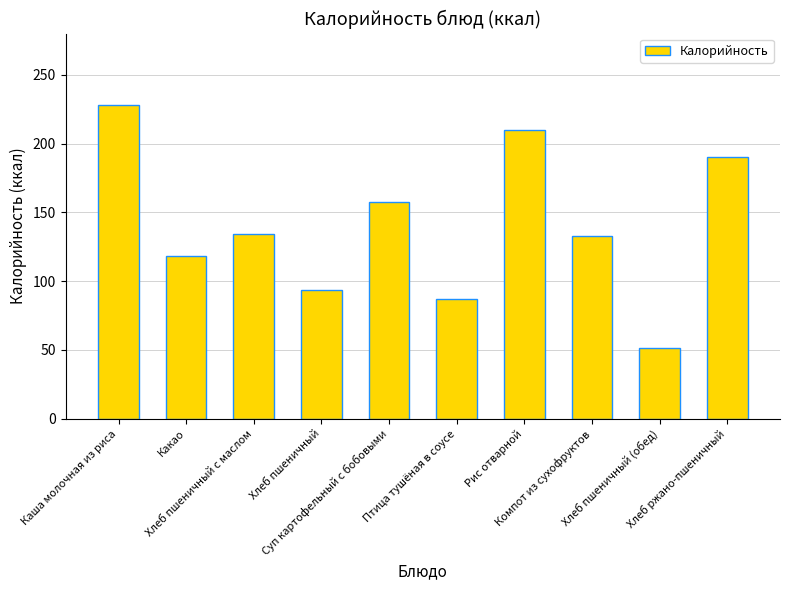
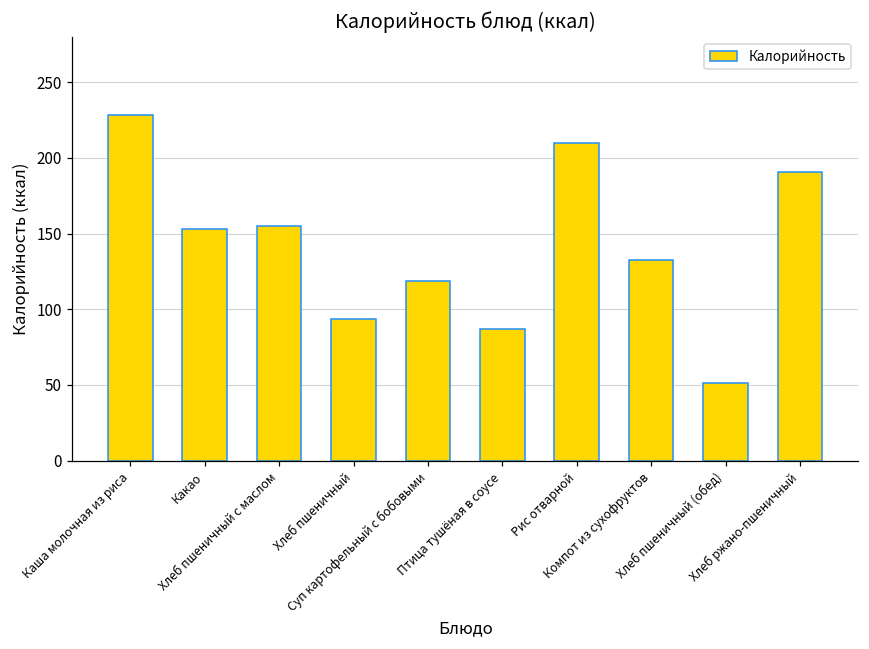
  {
    "Каша молочная из риса": 228,
-   "Какао": 119,
-   "Хлеб пшеничный с маслом": 134,
+   "Какао": 153,
+   "Хлеб пшеничный с маслом": 155,
    "Хлеб пшеничный": 94,
-   "Суп картофельный с бобовыми": 157,
+   "Суп картофельный с бобовыми": 119,
    "Птица тушёная в соусе": 87,
    "Рис отварной": 210,
    "Компот из сухофруктов": 133,
    "Хлеб пшеничный (обед)": 51,
    "Хлеб ржано-пшеничный": 190
  }
